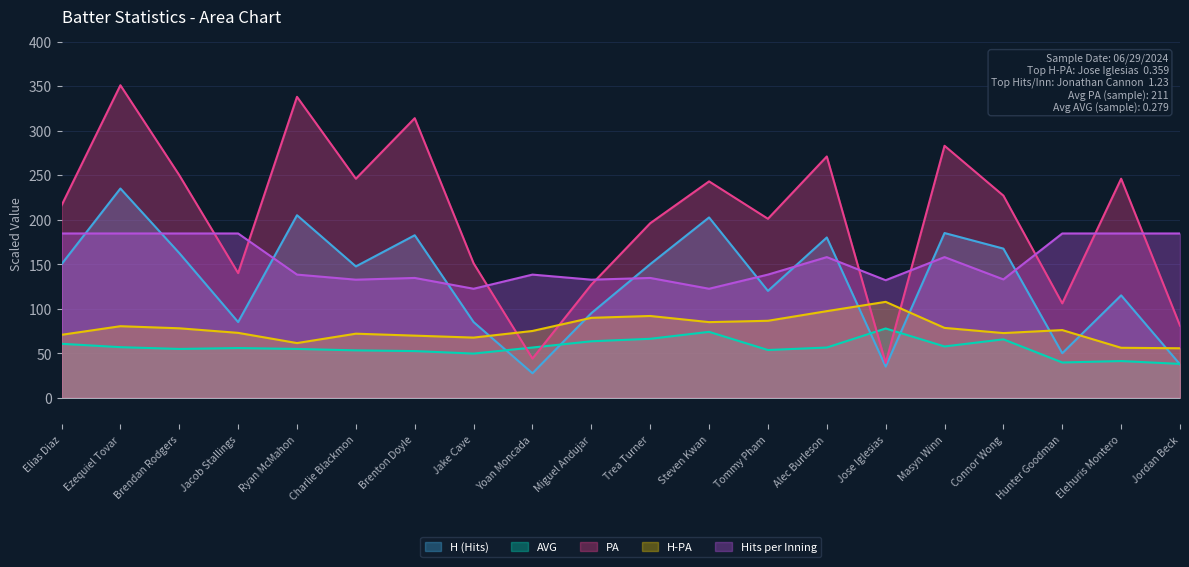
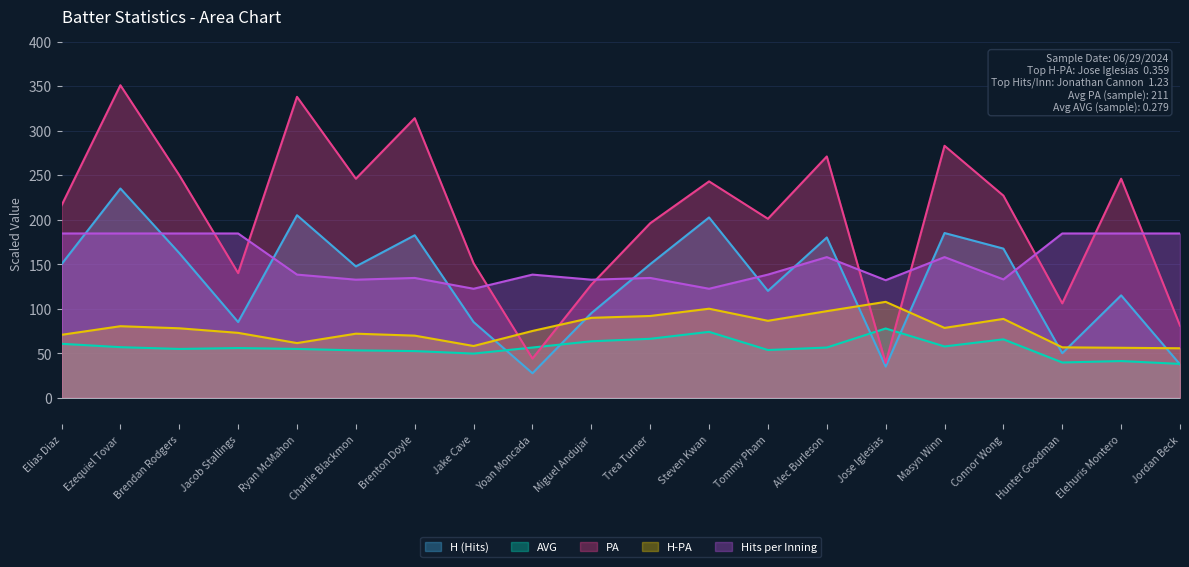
  {
    "H-PA": {
      "Elias Diaz": 70,
      "Ezequiel Tovar": 80,
      "Brendan Rodgers": 80,
      "Jacob Stallings": 70,
      "Ryan McMahon": 60,
      "Charlie Blackmon": 70,
      "Brenton Doyle": 70,
-     "Jake Cave": 70,
+     "Jake Cave": 60,
      "Yoan Moncada": 80,
      "Miguel Andujar": 90,
      "Trea Turner": 90,
-     "Steven Kwan": 80,
+     "Steven Kwan": 100,
      "Tommy Pham": 90,
      "Alec Burleson": 100,
      "Jose Iglesias": 110,
      "Masyn Winn": 80,
-     "Connor Wong": 70,
-     "Hunter Goodman": 80,
+     "Connor Wong": 90,
+     "Hunter Goodman": 60,
      "Elehuris Montero": 60,
      "Jordan Beck": 60
    }
  }
